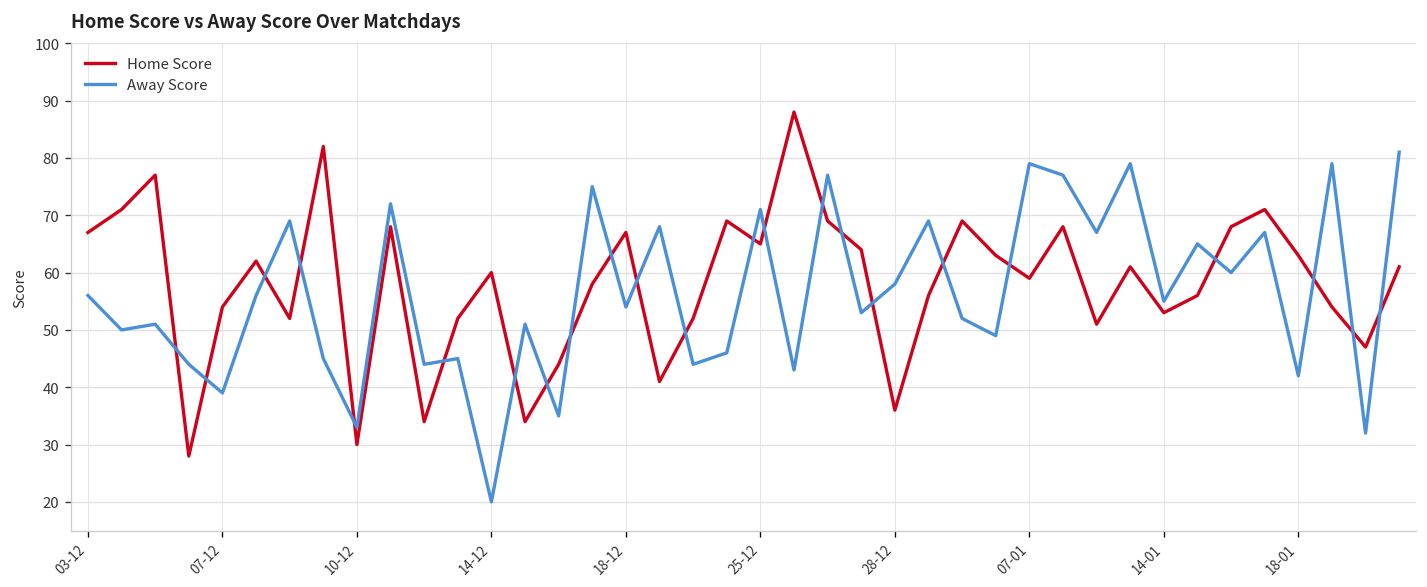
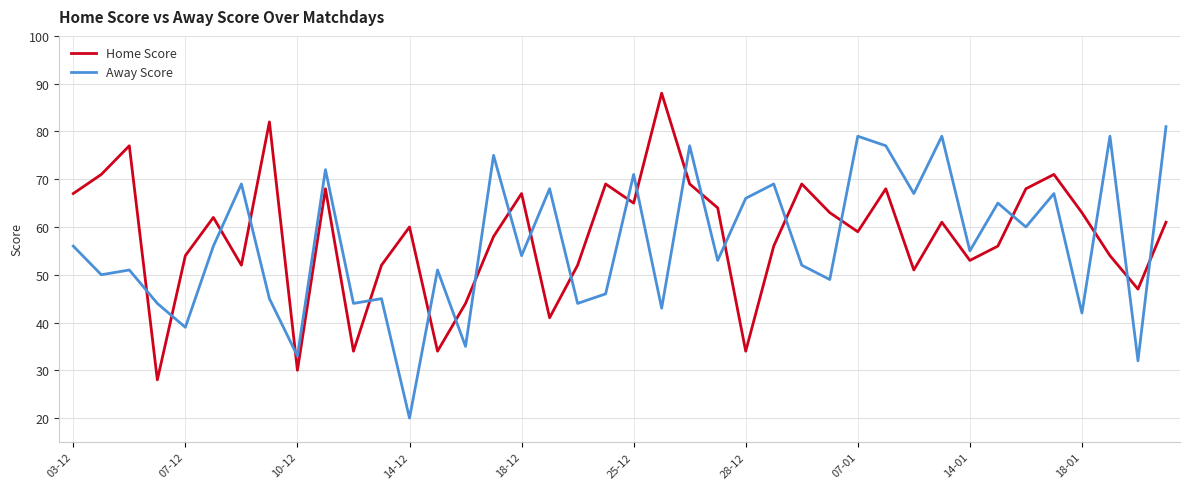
  {
    "Home Score": {
      "18-12": 67,
-     "28-12": 36,
+     "28-12": 34,
      "07-01": 59
    },
    "Away Score": {
      "18-12": 54,
-     "28-12": 58,
+     "28-12": 66,
      "07-01": 79
    }
  }
